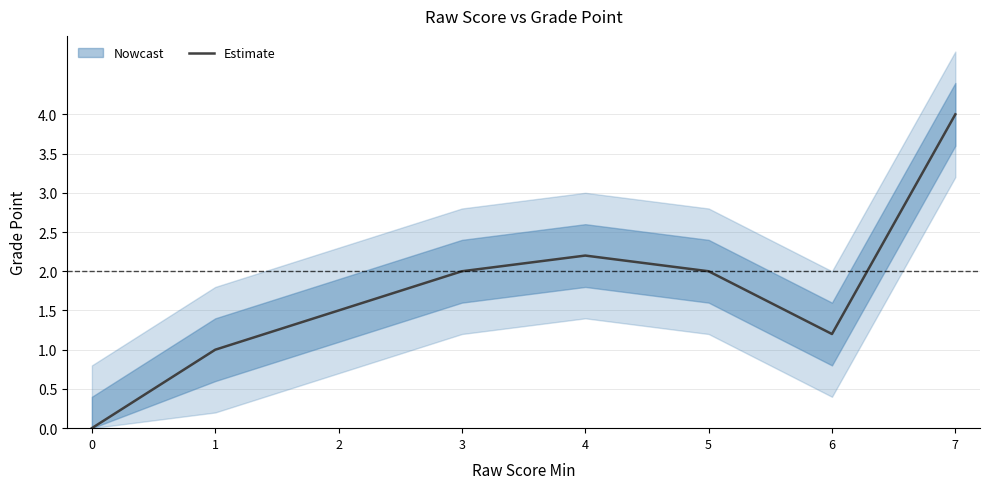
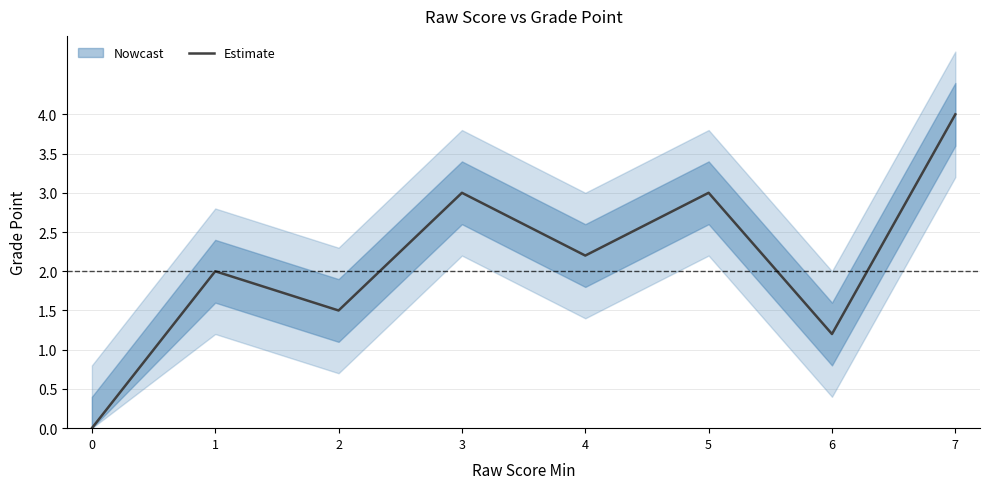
  {
    "Estimate": {
      "0": 0,
-     "1": 1,
+     "1": 2,
      "2": 1.5,
-     "3": 2,
+     "3": 3,
      "4": 2.2,
-     "5": 2,
+     "5": 3,
      "6": 1.2,
      "7": 4
    }
  }
